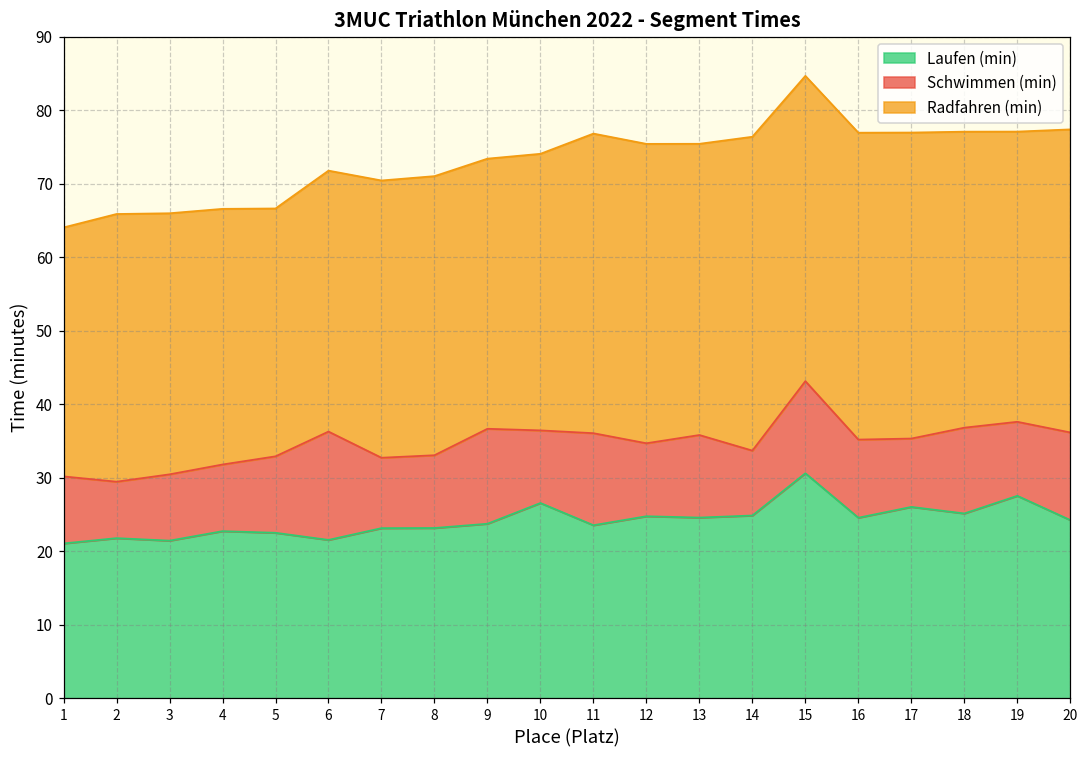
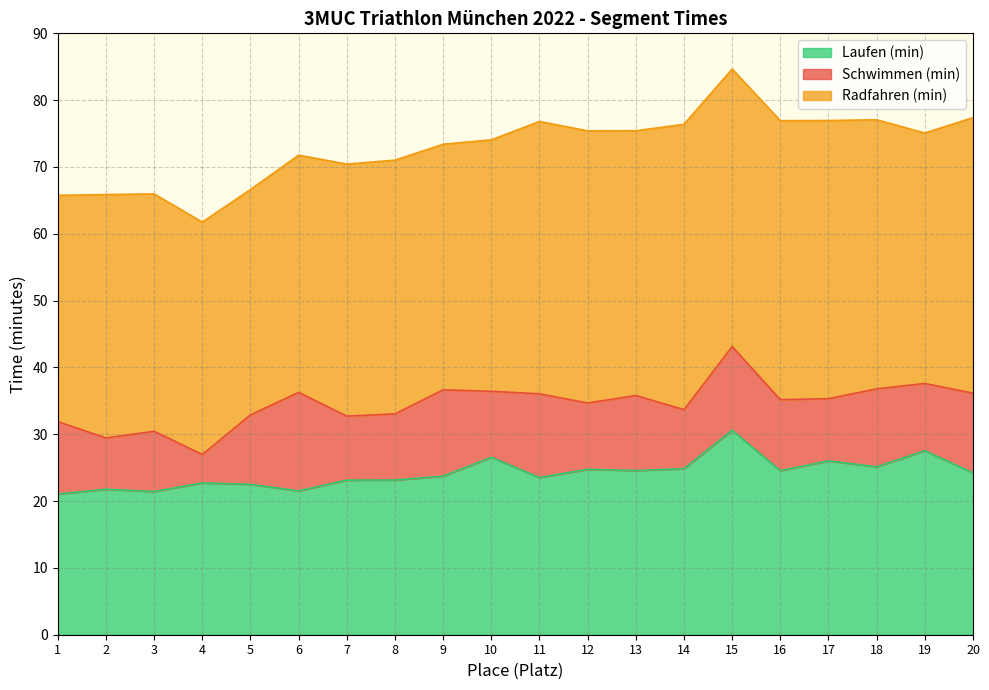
  {
    "Laufen (min)": {
      "1": 21,
      "2": 22,
      "3": 21,
      "4": 23,
      "5": 23,
      "6": 22,
      "7": 23,
      "8": 23,
      "9": 24,
      "10": 27,
      "11": 24,
      "12": 25,
      "13": 25,
      "14": 25,
      "15": 31,
      "16": 25,
      "17": 26,
      "18": 25,
      "19": 28,
      "20": 24
    },
    "Schwimmen (min)": {
-     "1": 9,
+     "1": 11,
      "2": 8,
      "3": 9,
-     "4": 9,
+     "4": 4,
      "5": 10,
      "6": 15,
      "7": 10,
      "8": 10,
      "9": 13,
      "10": 10,
      "11": 13,
      "12": 10,
      "13": 11,
      "14": 9,
      "15": 13,
      "16": 11,
      "17": 9,
      "18": 12,
      "19": 10,
      "20": 12
    },
    "Radfahren (min)": {
      "1": 34,
      "2": 36,
      "3": 36,
      "4": 35,
      "5": 34,
      "6": 36,
      "7": 38,
      "8": 38,
      "9": 37,
      "10": 38,
      "11": 41,
      "12": 41,
      "13": 40,
      "14": 43,
      "15": 42,
      "16": 42,
      "17": 42,
      "18": 40,
-     "19": 39,
+     "19": 37,
      "20": 41
    }
  }
